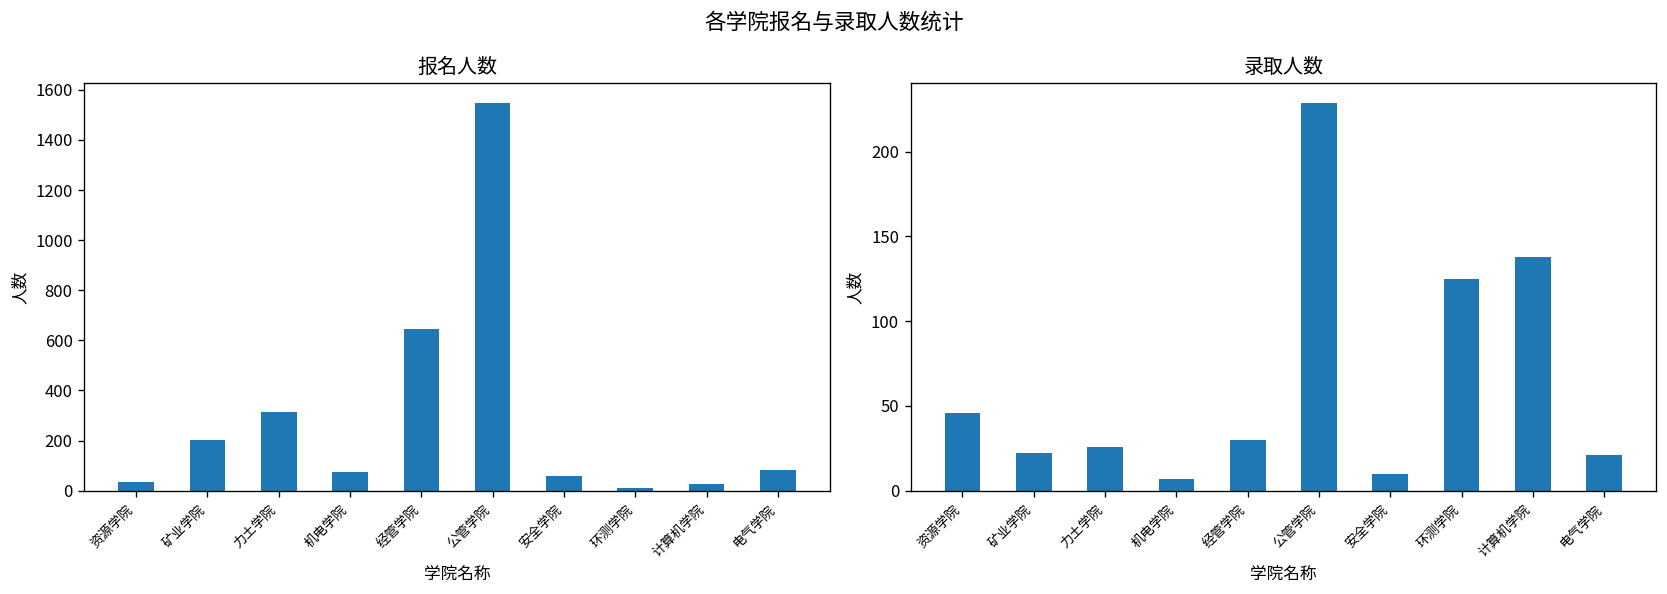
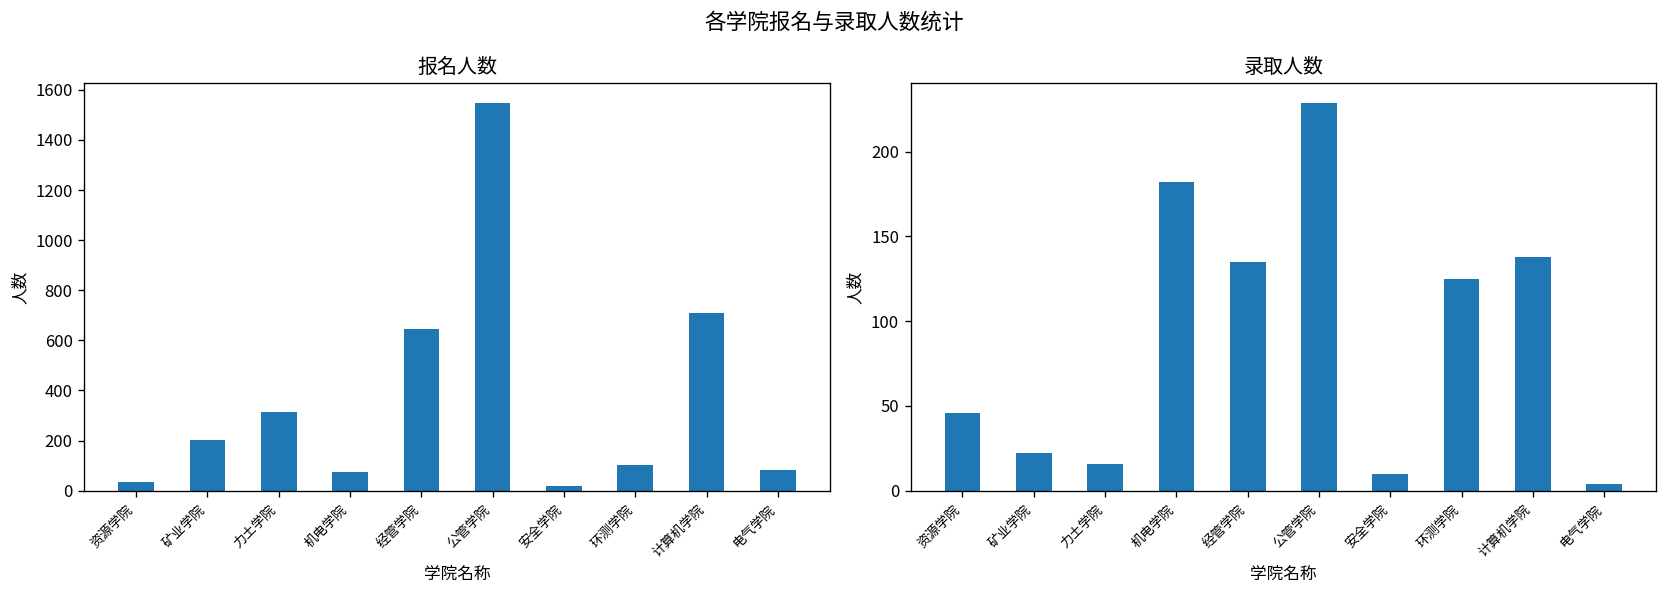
  {
    "报名人数": {
      "资源学院": 40,
      "矿业学院": 200,
      "力土学院": 310,
      "机电学院": 80,
      "经管学院": 650,
      "公管学院": 1550,
-     "安全学院": 60,
-     "环测学院": 10,
-     "计算机学院": 30,
+     "安全学院": 20,
+     "环测学院": 100,
+     "计算机学院": 710,
      "电气学院": 80
    },
    "录取人数": {
      "资源学院": 46,
      "矿业学院": 22,
-     "力土学院": 26,
-     "机电学院": 7,
-     "经管学院": 30,
+     "力土学院": 16,
+     "机电学院": 182,
+     "经管学院": 135,
      "公管学院": 229,
      "安全学院": 10,
      "环测学院": 125,
      "计算机学院": 138,
-     "电气学院": 21
+     "电气学院": 4
    }
  }
